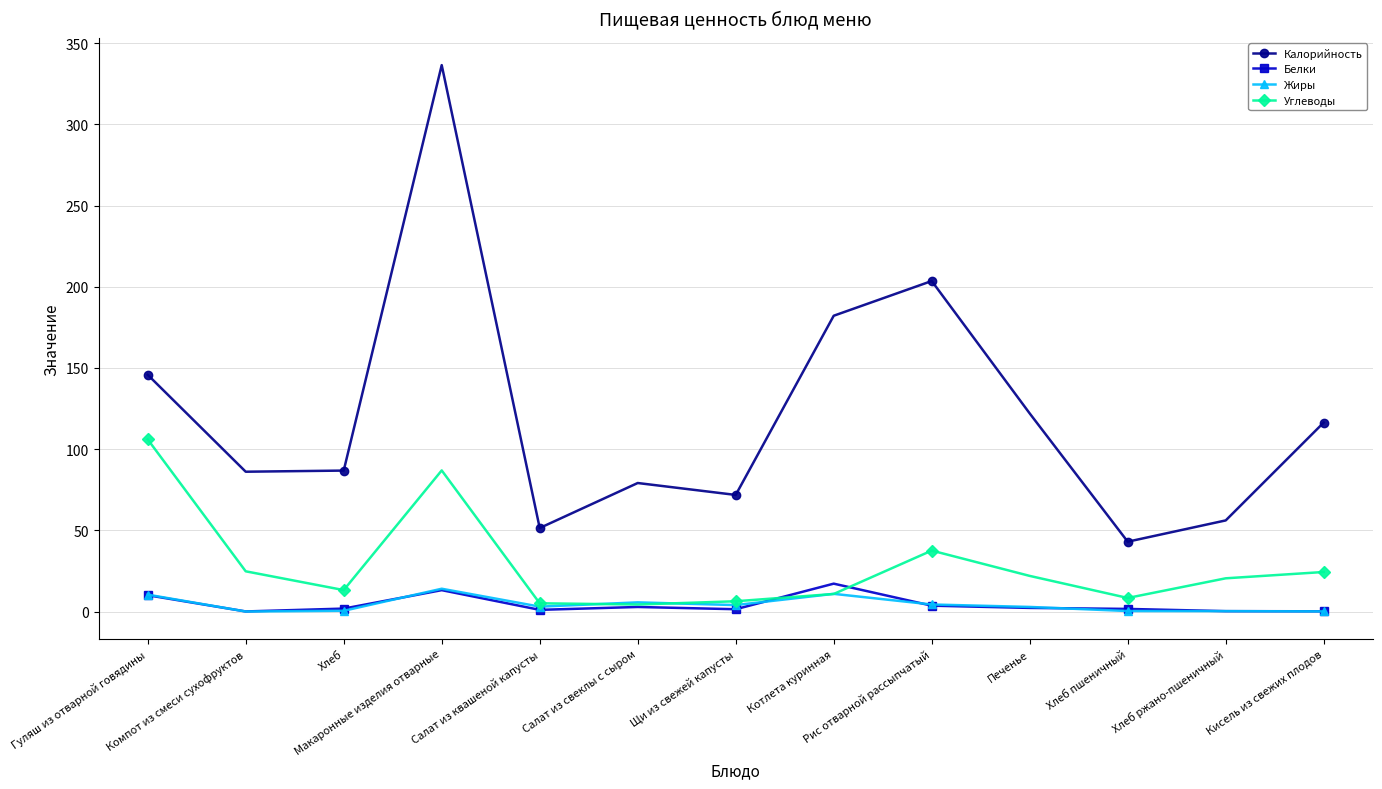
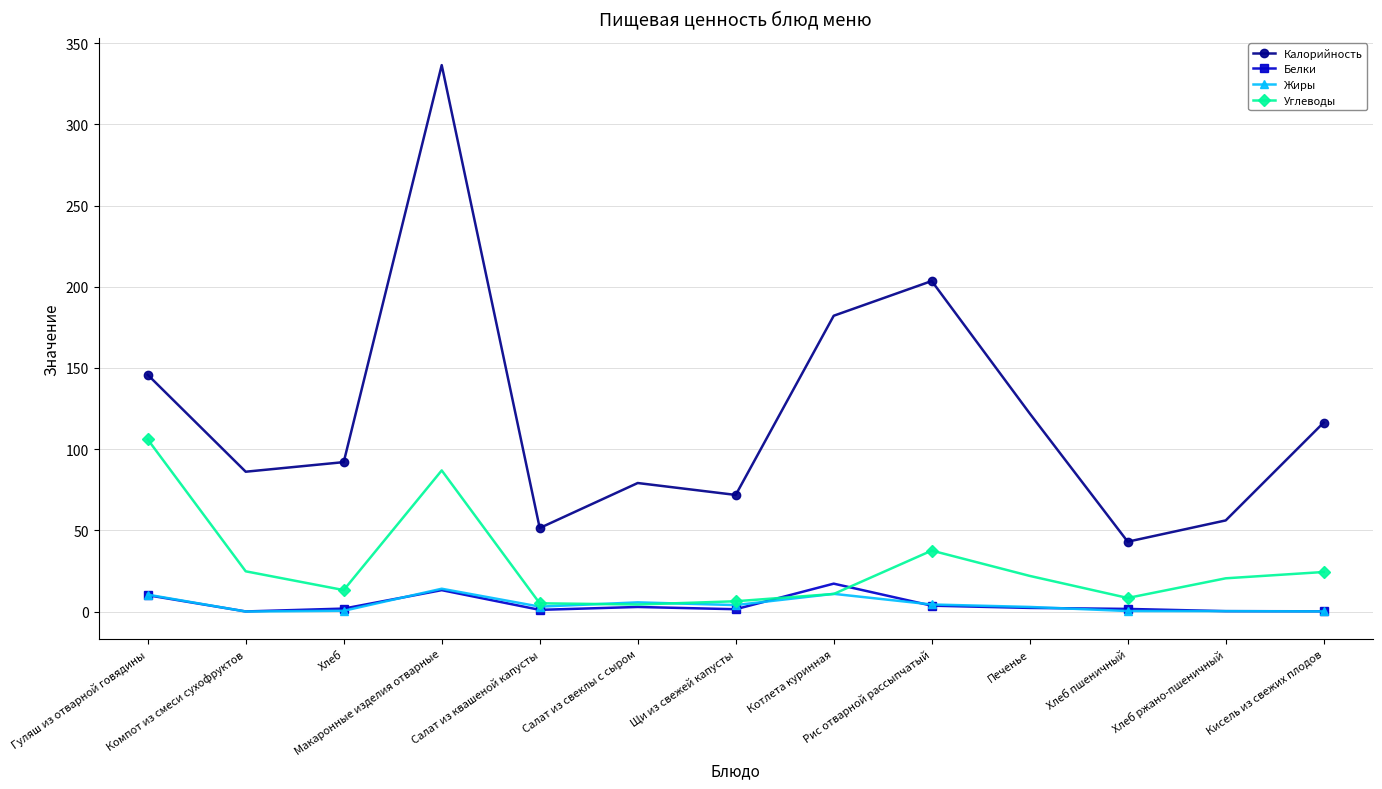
  {
    "Калорийность": {
      "Гуляш из отварной говядины": 146,
      "Компот из смеси сухофруктов": 86,
-     "Хлеб": 87,
+     "Хлеб": 92,
      "Макаронные изделия отварные": 337,
      "Салат из квашеной капусты": 51,
      "Салат из свеклы с сыром": 79,
      "Щи из свежей капусты": 72,
      "Котлета куринная": 182,
      "Рис отварной рассыпчатый": 204,
      "Печенье": 122,
      "Хлеб пшеничный": 43,
      "Хлеб ржано-пшеничный": 56,
      "Кисель из свежих плодов": 116
    },
    "Белки": {
      "Салат из квашеной капусты": 1,
      "Щи из свежей капусты": 1,
      "Котлета куринная": 17
    },
    "Жиры": {
      "Салат из квашеной капусты": 3,
      "Щи из свежей капусты": 4
    },
    "Углеводы": {
      "Гуляш из отварной говядины": 106,
      "Компот из смеси сухофруктов": 25,
      "Хлеб": 13,
      "Макаронные изделия отварные": 87,
      "Салат из квашеной капусты": 5,
      "Щи из свежей капусты": 6,
      "Рис отварной рассыпчатый": 38,
      "Печенье": 22,
      "Хлеб пшеничный": 8,
      "Хлеб ржано-пшеничный": 20,
      "Кисель из свежих плодов": 24
    }
  }
